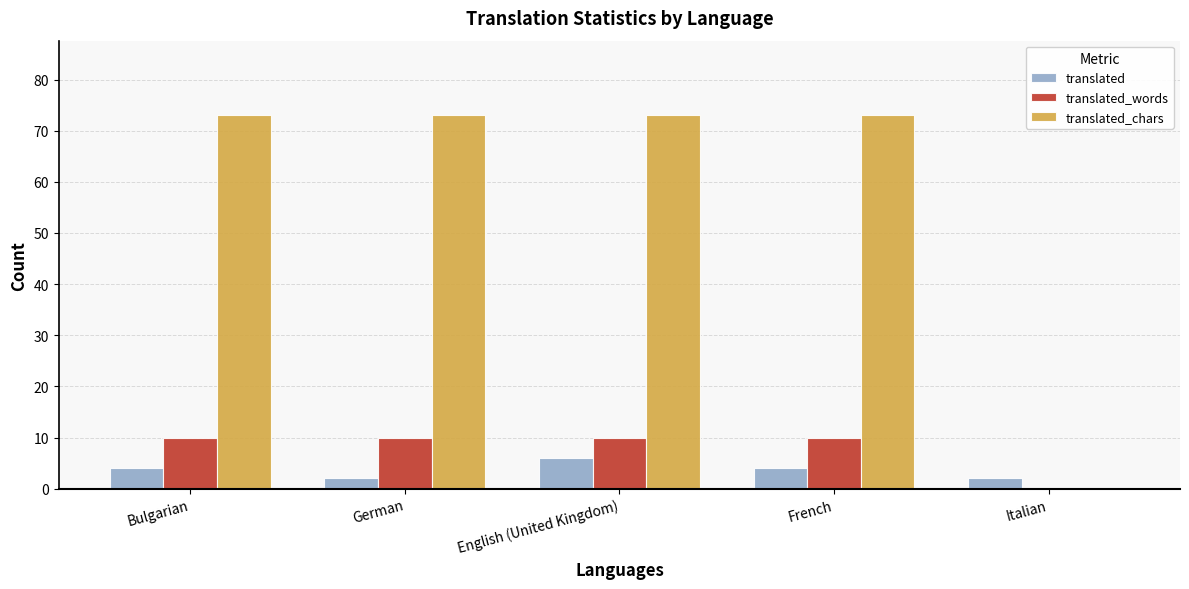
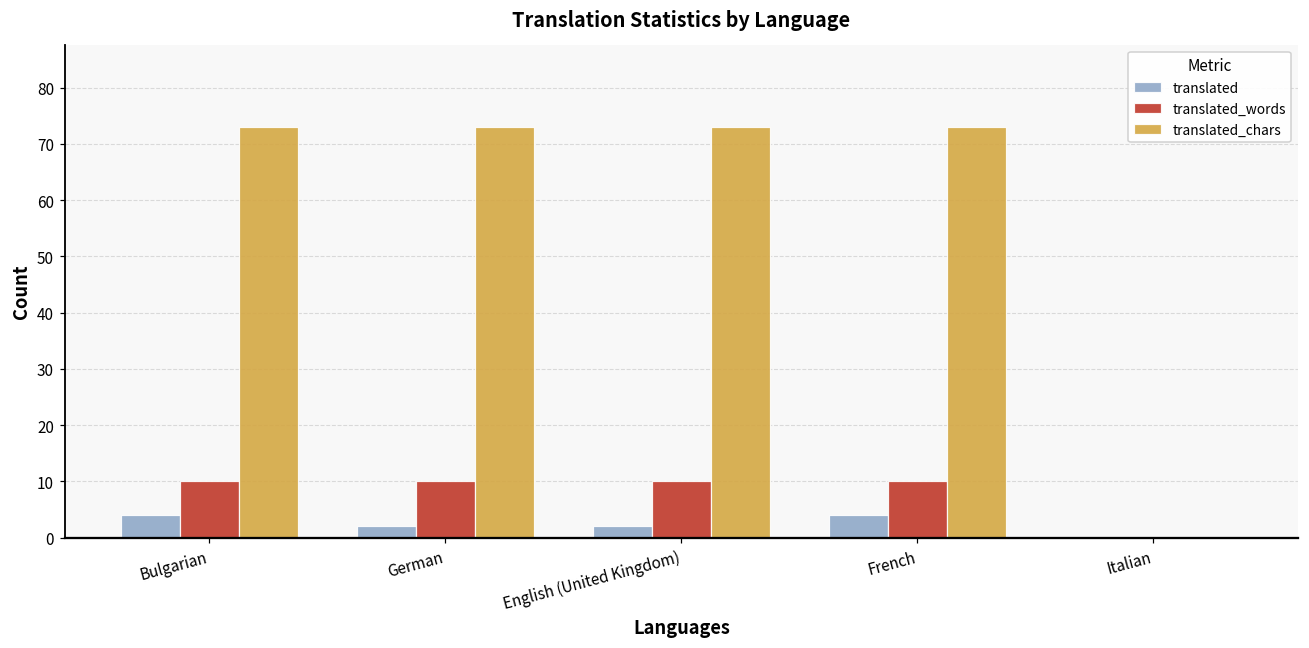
  {
    "translated": {
      "Bulgarian": 4,
      "German": 2,
-     "English (United Kingdom)": 6,
+     "English (United Kingdom)": 2,
      "French": 4,
-     "Italian": 2
+     "Italian": 0
    },
    "translated_words": {
      "Bulgarian": 10,
      "German": 10,
      "English (United Kingdom)": 10,
      "French": 10,
      "Italian": 0
    },
    "translated_chars": {
      "Bulgarian": 73,
      "German": 73,
      "English (United Kingdom)": 73,
      "French": 73,
      "Italian": 0
    }
  }
